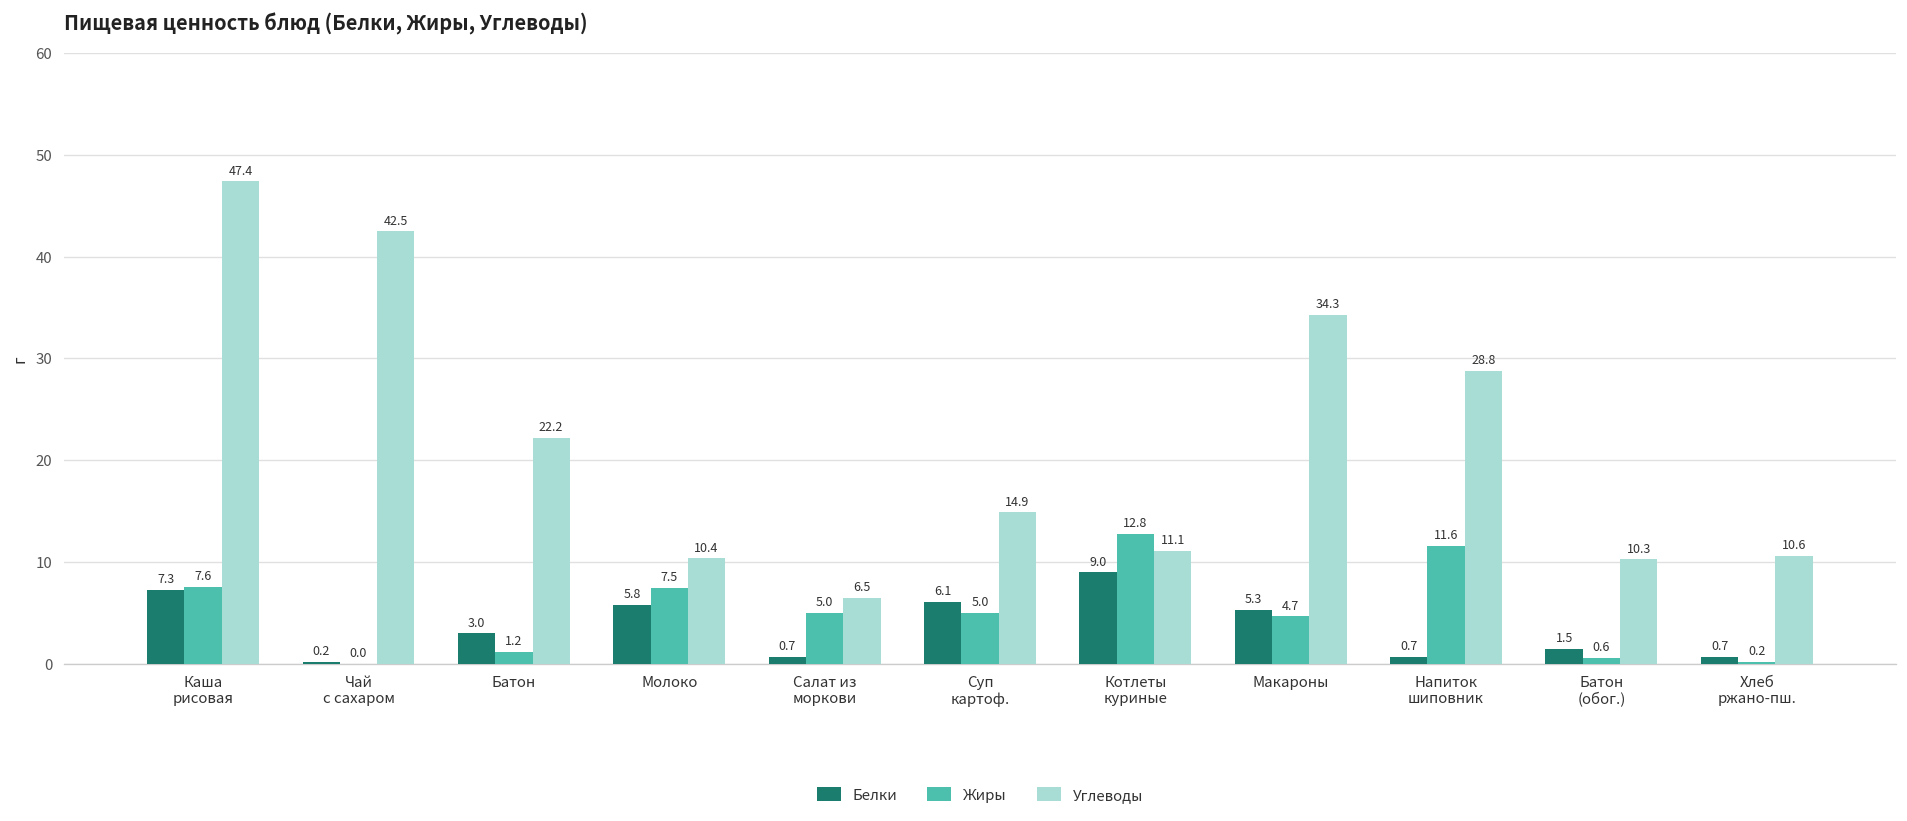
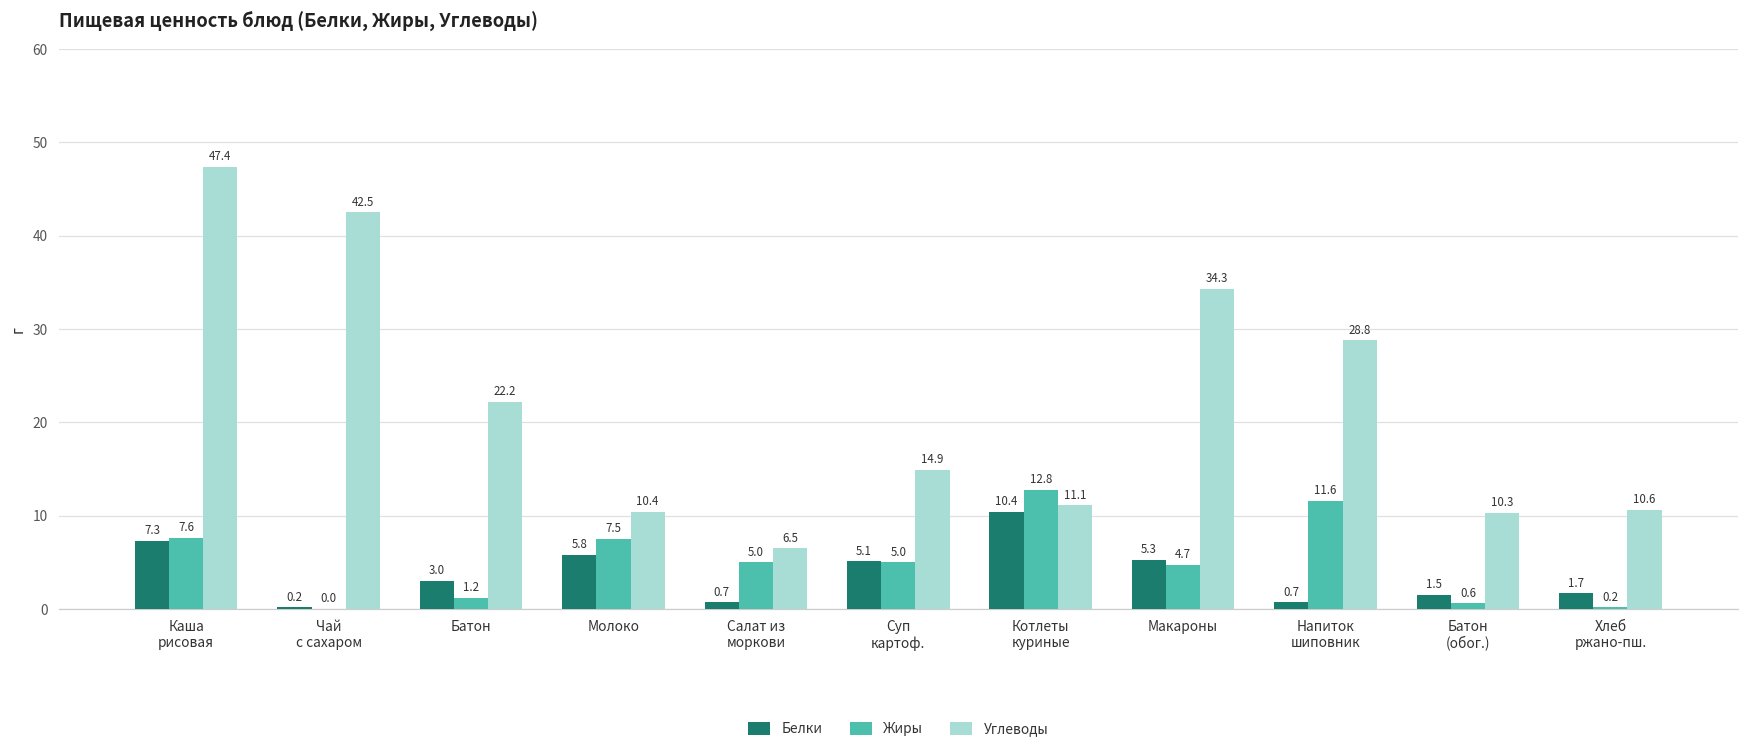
  {
    "Белки": {
      "Каша рисовая": 7.3,
      "Чай с сахаром": 0.2,
      "Батон": 3.0,
      "Молоко": 5.8,
      "Салат из моркови": 0.7,
-     "Суп картоф.": 6.1,
-     "Котлеты куриные": 9.0,
+     "Суп картоф.": 5.1,
+     "Котлеты куриные": 10.4,
      "Макароны": 5.3,
      "Напиток шиповник": 0.7,
      "Батон (обог.)": 1.5,
-     "Хлеб ржано-пш.": 0.7
+     "Хлеб ржано-пш.": 1.7
    },
    "Жиры": {
      "Каша рисовая": 7.6,
      "Чай с сахаром": 0.0,
      "Батон": 1.2,
      "Молоко": 7.5,
      "Салат из моркови": 5.0,
      "Суп картоф.": 5.0,
      "Котлеты куриные": 12.8,
      "Макароны": 4.7,
      "Напиток шиповник": 11.6,
      "Батон (обог.)": 0.6,
      "Хлеб ржано-пш.": 0.2
    },
    "Углеводы": {
      "Каша рисовая": 47.4,
      "Чай с сахаром": 42.5,
      "Батон": 22.2,
      "Молоко": 10.4,
      "Салат из моркови": 6.5,
      "Суп картоф.": 14.9,
      "Котлеты куриные": 11.1,
      "Макароны": 34.3,
      "Напиток шиповник": 28.8,
      "Батон (обог.)": 10.3,
      "Хлеб ржано-пш.": 10.6
    }
  }
